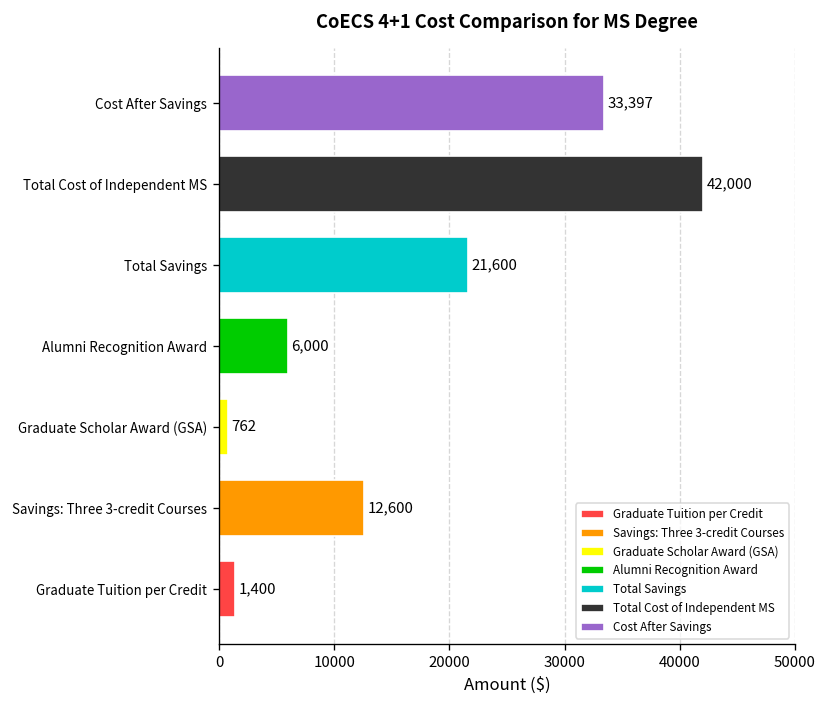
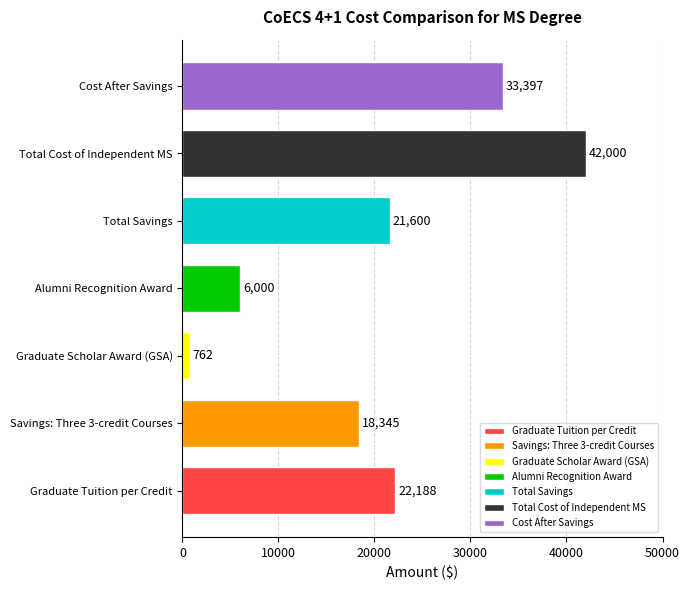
  {
    "Cost After Savings": "33,397",
    "Total Cost of Independent MS": "42,000",
    "Total Savings": "21,600",
    "Alumni Recognition Award": "6,000",
    "Graduate Scholar Award (GSA)": "762",
-   "Savings: Three 3-credit Courses": "12,600",
-   "Graduate Tuition per Credit": "1,400"
+   "Savings: Three 3-credit Courses": "18,345",
+   "Graduate Tuition per Credit": "22,188"
  }
